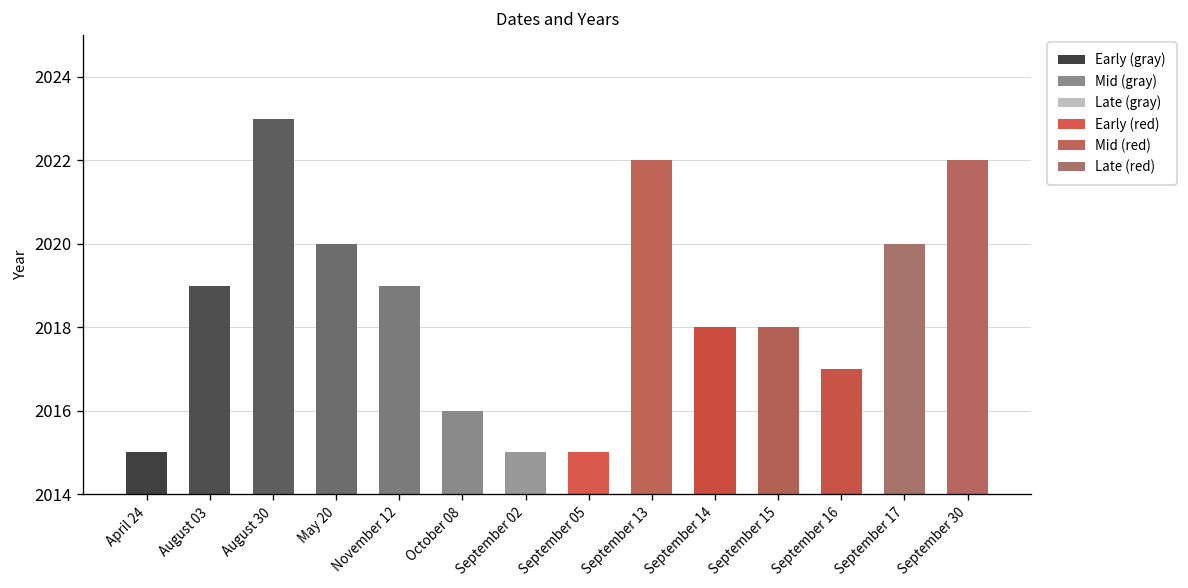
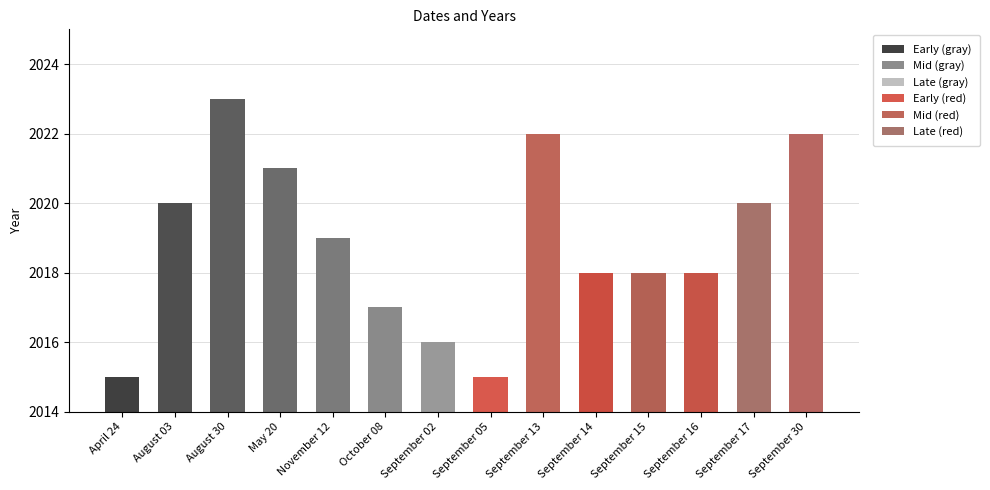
  {
    "April 24": 2015,
-   "August 03": 2019,
+   "August 03": 2020,
    "August 30": 2023,
-   "May 20": 2020,
+   "May 20": 2021,
    "November 12": 2019,
-   "October 08": 2016,
-   "September 02": 2015,
+   "October 08": 2017,
+   "September 02": 2016,
    "September 05": 2015,
    "September 13": 2022,
    "September 14": 2018,
    "September 15": 2018,
-   "September 16": 2017,
+   "September 16": 2018,
    "September 17": 2020,
    "September 30": 2022
  }
